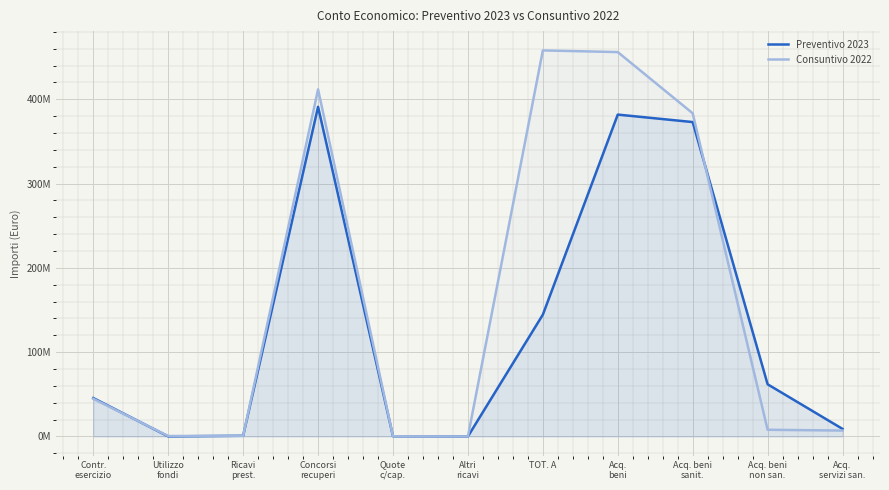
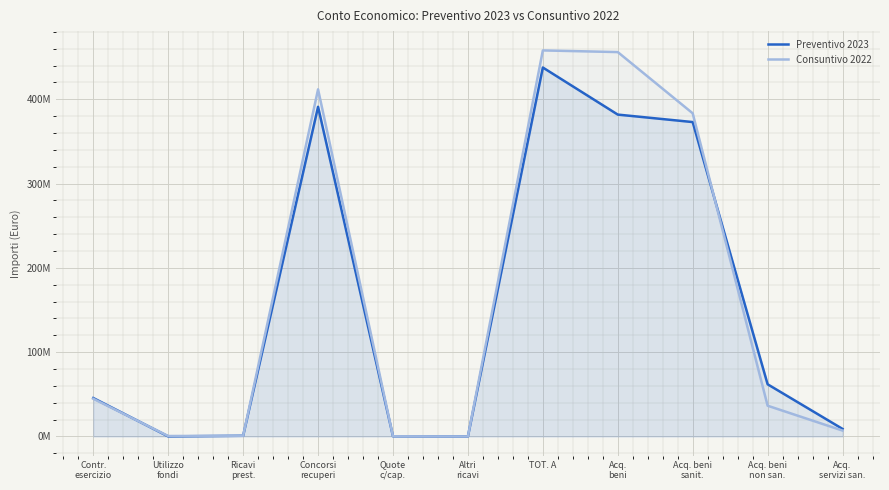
  {
    "Preventivo 2023": {
      "Concorsi recuperi": 390000000,
-     "TOT. A": 140000000,
+     "TOT. A": 440000000,
      "Acq. beni": 380000000,
      "Acq. beni sanit.": 370000000,
      "Acq. beni non san.": 60000000
    },
    "Consuntivo 2022": {
      "Concorsi recuperi": 410000000,
      "TOT. A": 460000000,
      "Acq. beni": 460000000,
      "Acq. beni sanit.": 380000000,
-     "Acq. beni non san.": 10000000
+     "Acq. beni non san.": 40000000
    }
  }
